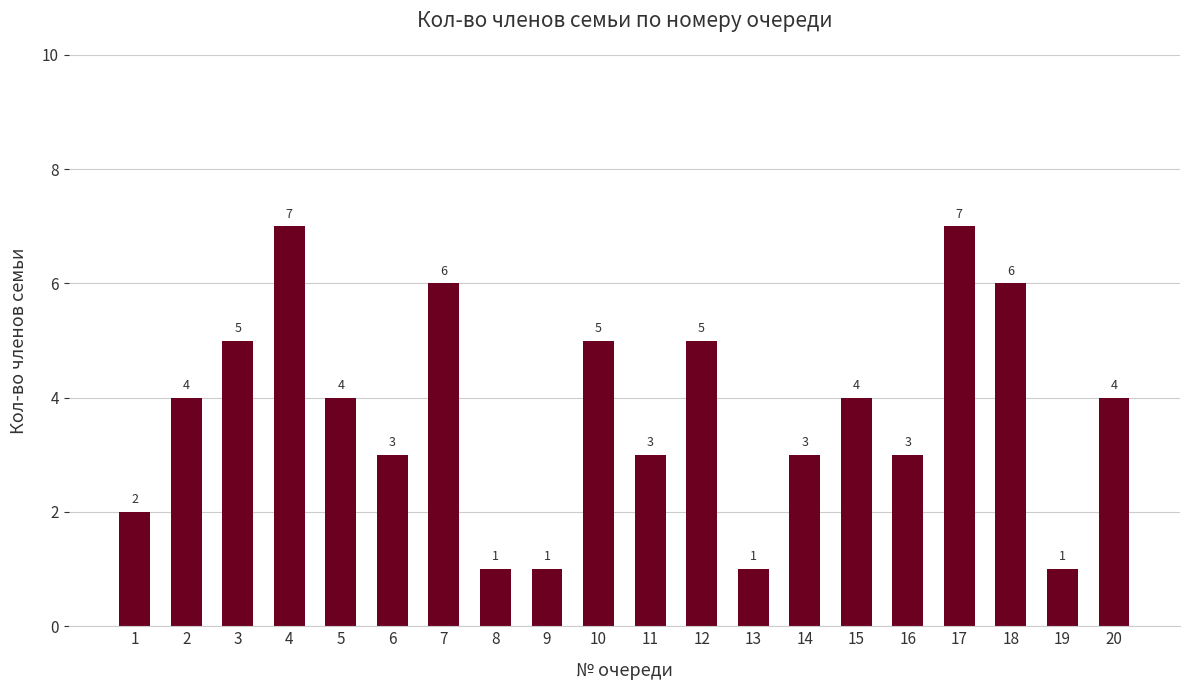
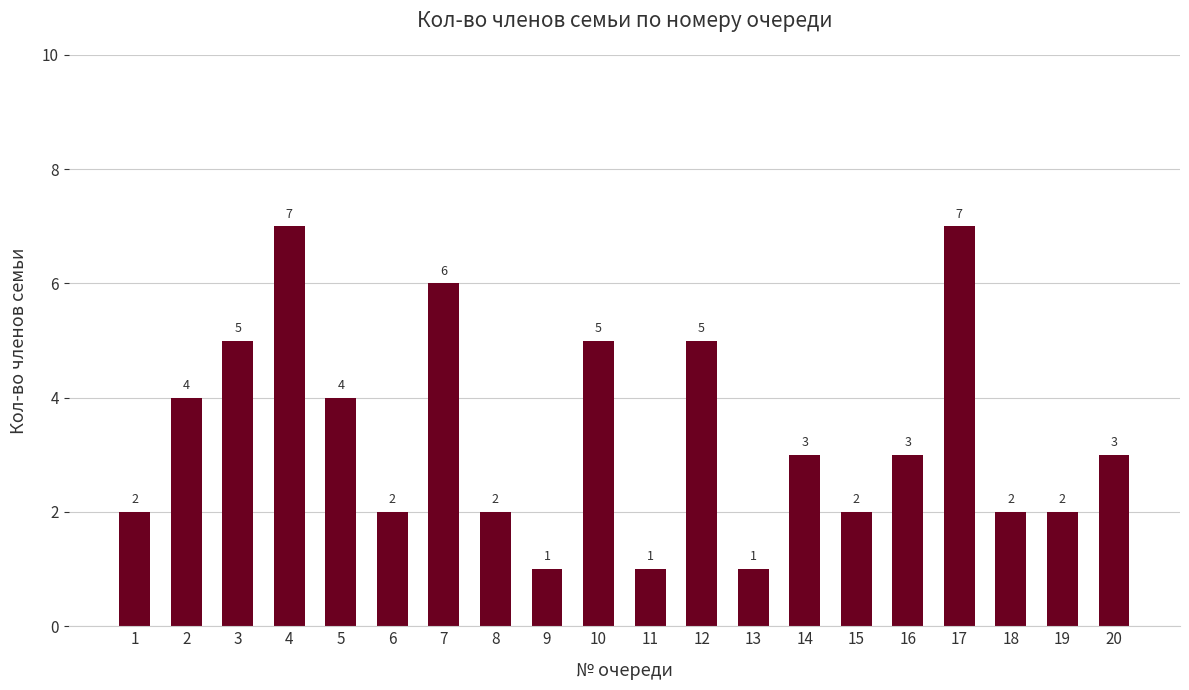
  {
    "1": 2,
    "2": 4,
    "3": 5,
    "4": 7,
    "5": 4,
-   "6": 3,
+   "6": 2,
    "7": 6,
-   "8": 1,
+   "8": 2,
    "9": 1,
    "10": 5,
-   "11": 3,
+   "11": 1,
    "12": 5,
    "13": 1,
    "14": 3,
-   "15": 4,
+   "15": 2,
    "16": 3,
    "17": 7,
-   "18": 6,
-   "19": 1,
-   "20": 4
+   "18": 2,
+   "19": 2,
+   "20": 3
  }
